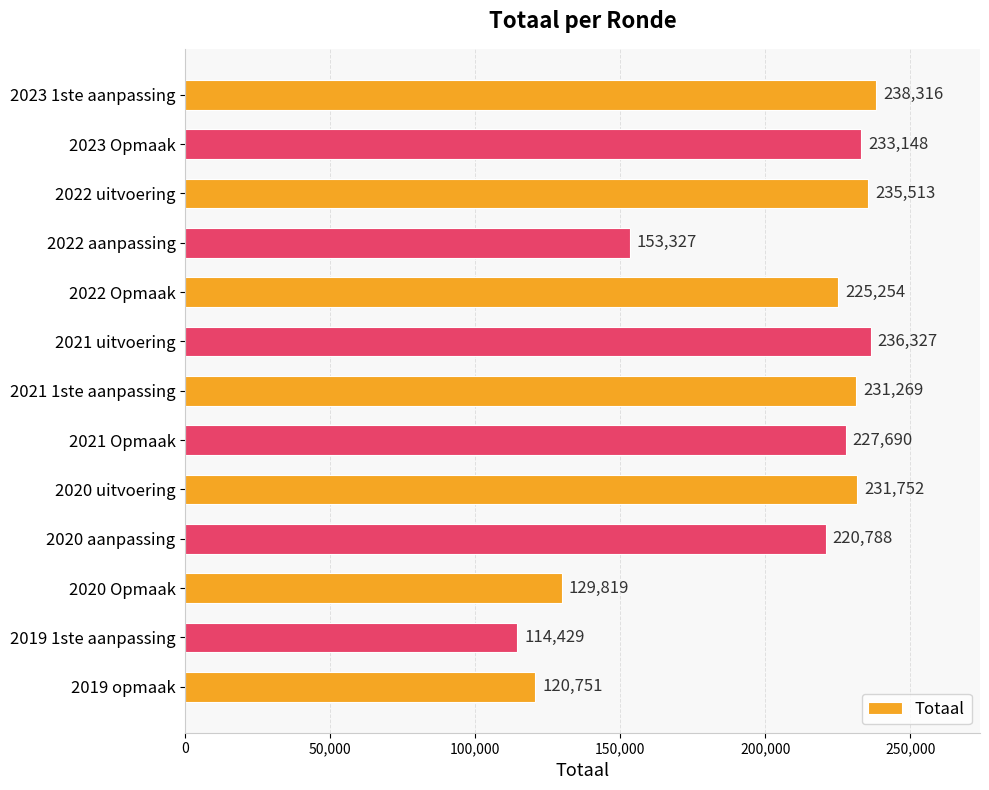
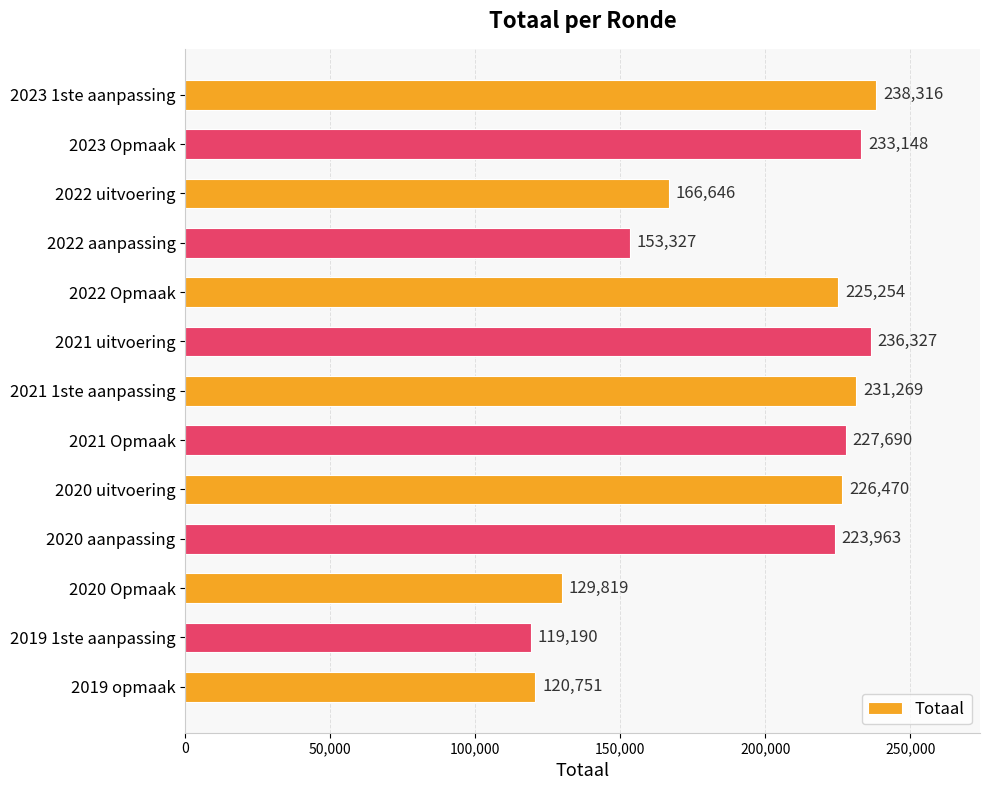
  {
    "2023 1ste aanpassing": "238,316",
    "2023 Opmaak": "233,148",
-   "2022 uitvoering": "235,513",
+   "2022 uitvoering": "166,646",
    "2022 aanpassing": "153,327",
    "2022 Opmaak": "225,254",
    "2021 uitvoering": "236,327",
    "2021 1ste aanpassing": "231,269",
    "2021 Opmaak": "227,690",
-   "2020 uitvoering": "231,752",
-   "2020 aanpassing": "220,788",
+   "2020 uitvoering": "226,470",
+   "2020 aanpassing": "223,963",
    "2020 Opmaak": "129,819",
-   "2019 1ste aanpassing": "114,429",
+   "2019 1ste aanpassing": "119,190",
    "2019 opmaak": "120,751"
  }
